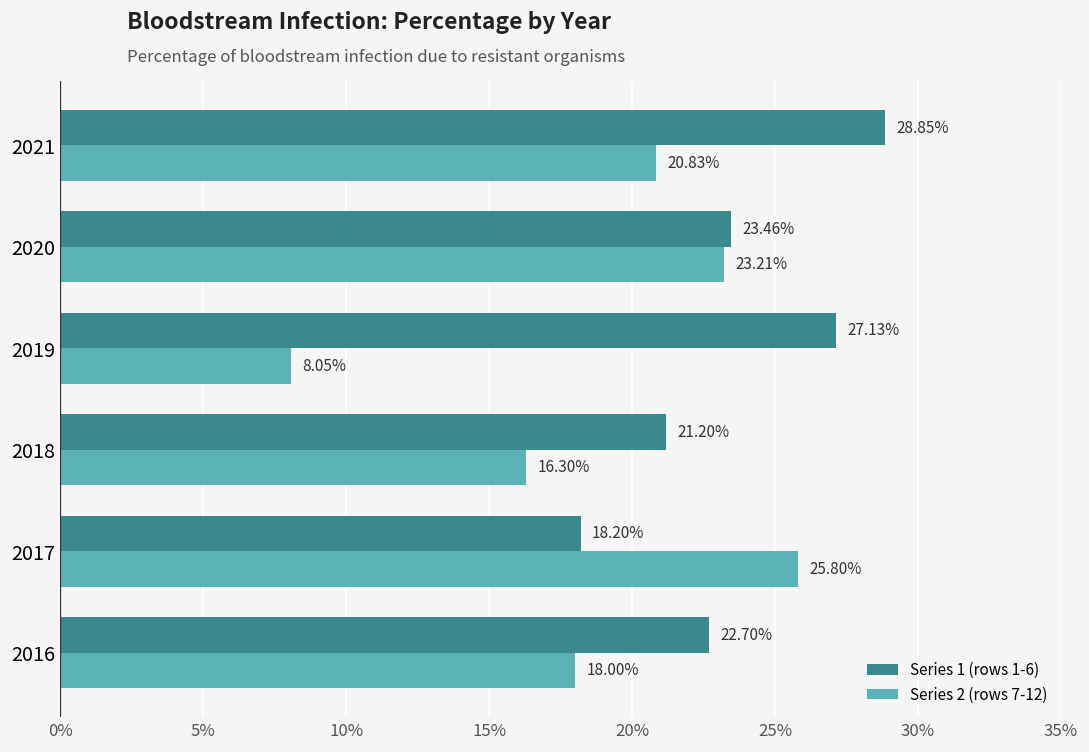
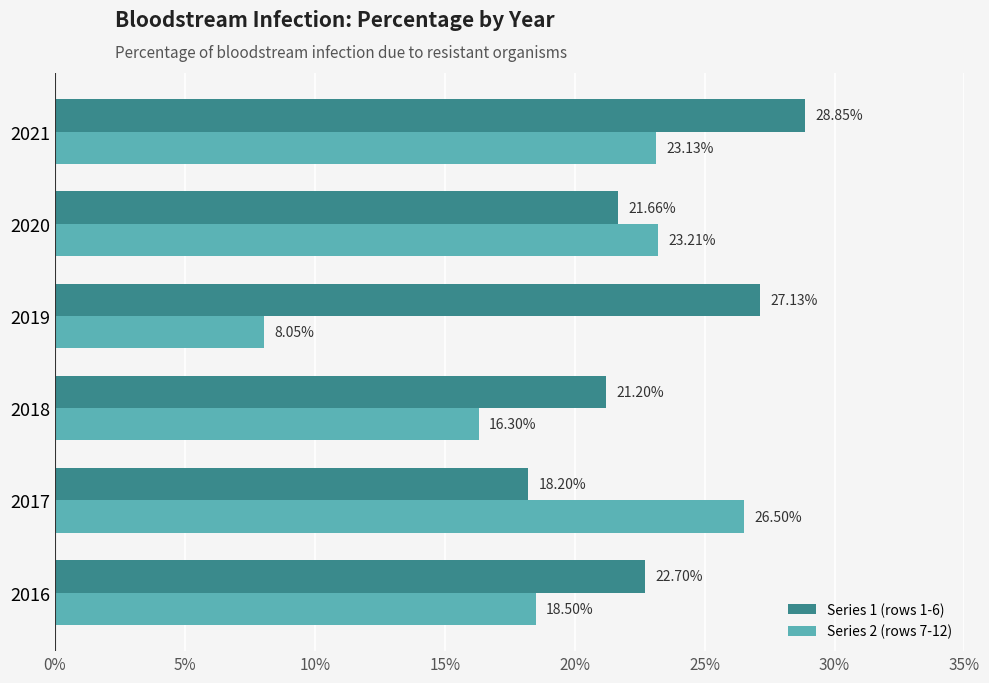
  {
    "Series 1 (rows 1-6)": {
      "2021": "28.85%",
-     "2020": "23.46%",
+     "2020": "21.66%",
      "2019": "27.13%",
      "2018": "21.20%",
      "2017": "18.20%",
      "2016": "22.70%"
    },
    "Series 2 (rows 7-12)": {
-     "2021": "20.83%",
+     "2021": "23.13%",
      "2020": "23.21%",
      "2019": "8.05%",
      "2018": "16.30%",
-     "2017": "25.80%",
-     "2016": "18.00%"
+     "2017": "26.50%",
+     "2016": "18.50%"
    }
  }
